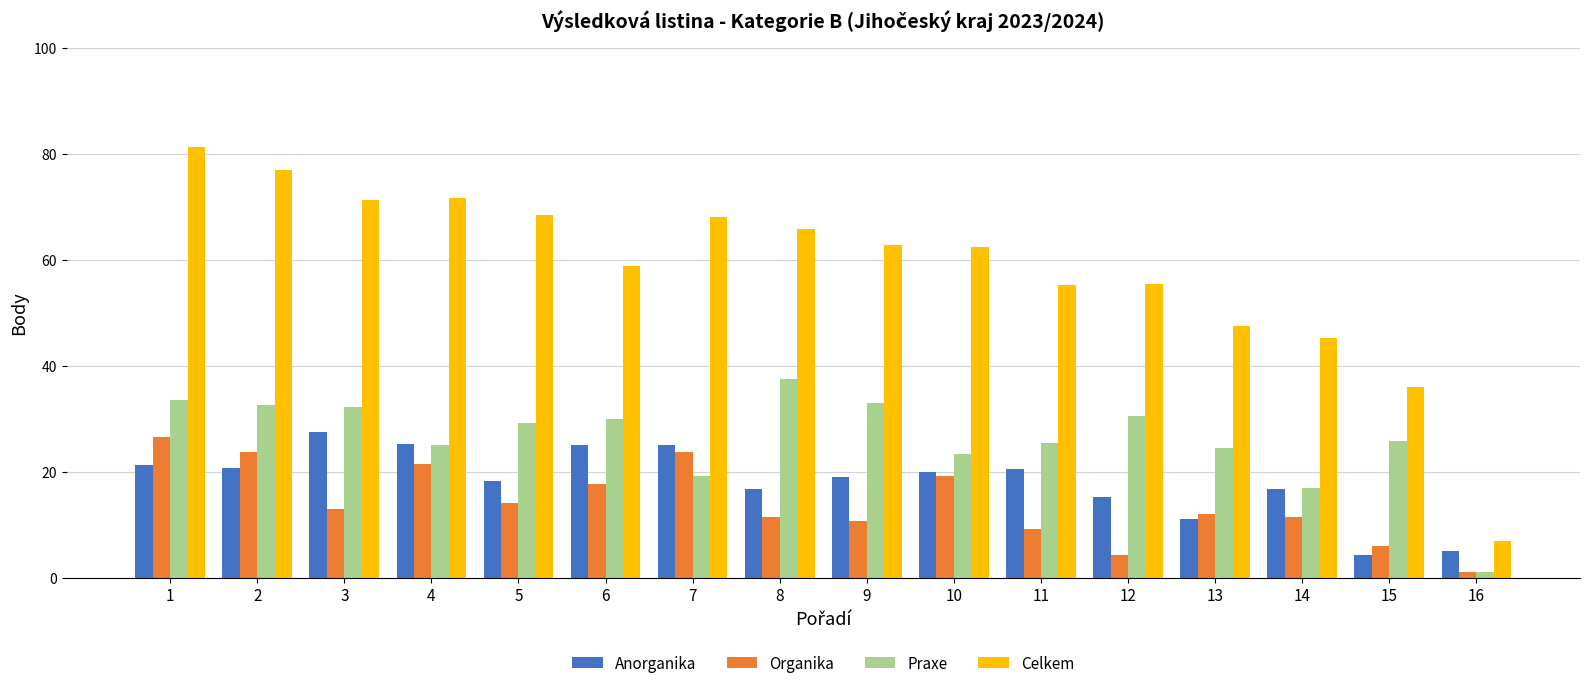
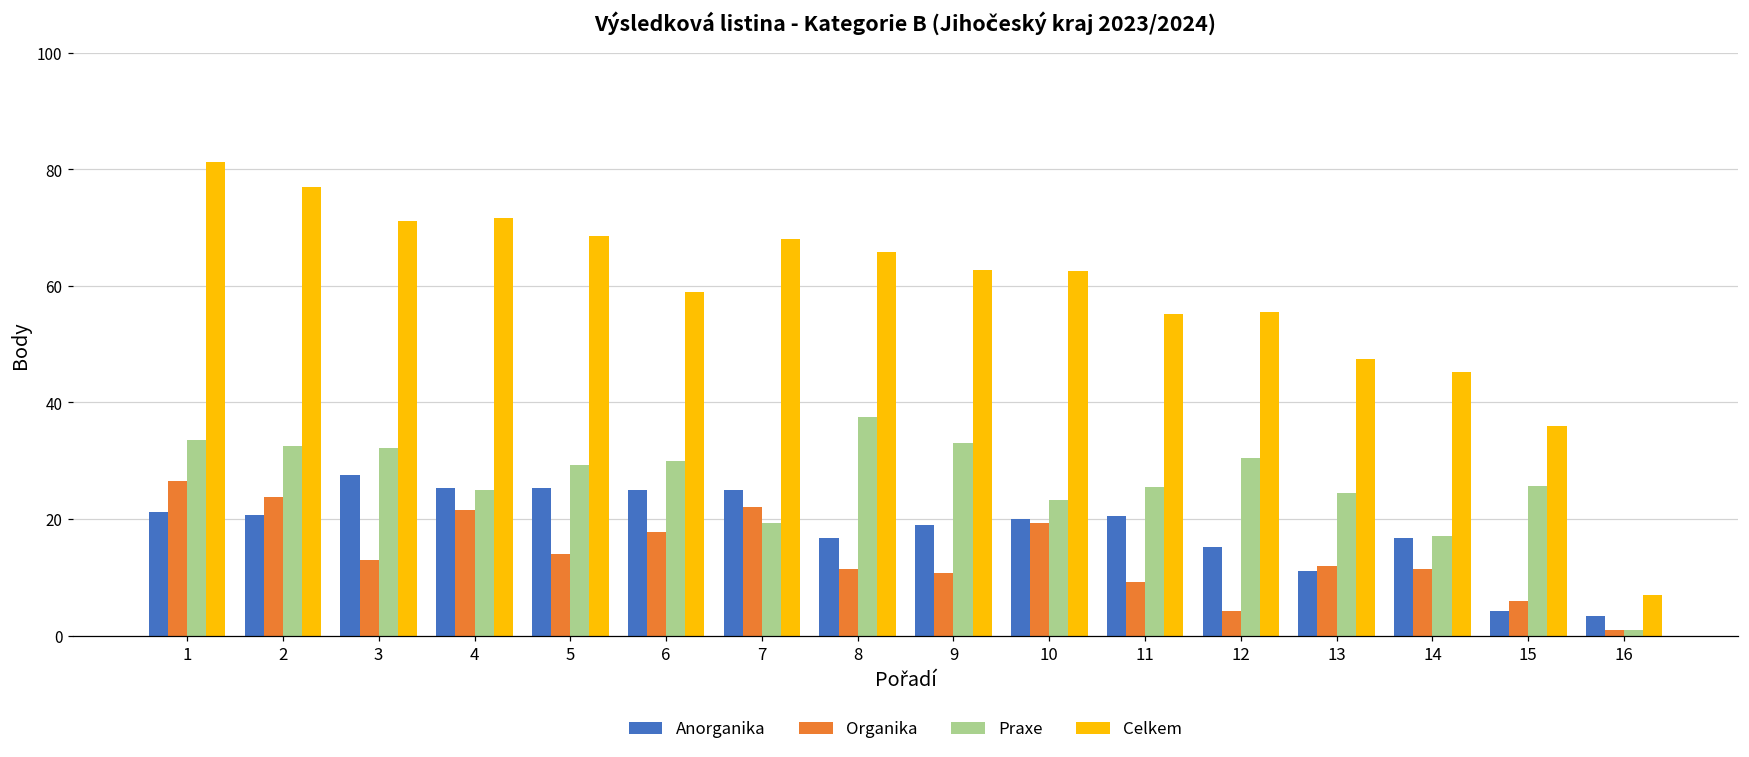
  {
    "Anorganika": {
      "1": 21,
      "2": 21,
      "3": 28,
      "4": 25,
-     "5": 18,
+     "5": 25,
      "6": 25,
      "7": 25,
      "8": 17,
      "9": 19,
      "10": 20,
      "11": 21,
      "12": 15,
      "13": 11,
      "14": 17,
      "15": 4,
-     "16": 5
+     "16": 3
    },
    "Organika": {
      "1": 27,
      "2": 24,
      "3": 13,
      "4": 22,
      "5": 14,
      "6": 18,
-     "7": 24,
+     "7": 22,
      "8": 12,
      "9": 11,
      "10": 19,
      "11": 9,
      "12": 4,
      "13": 12,
      "14": 12,
      "15": 6,
      "16": 1
    },
    "Praxe": {
      "1": 34,
      "2": 33,
      "3": 32,
      "4": 25,
      "5": 29,
      "6": 30,
      "7": 19,
      "8": 38,
      "9": 33,
      "10": 23,
      "11": 26,
      "12": 31,
      "13": 25,
      "14": 17,
      "15": 26,
      "16": 1
    },
    "Celkem": {
      "1": 81,
      "2": 77,
      "3": 71,
      "4": 72,
      "5": 69,
      "6": 59,
      "7": 68,
      "8": 66,
      "9": 63,
      "10": 63,
      "11": 55,
      "12": 56,
      "13": 48,
      "14": 45,
      "15": 36,
      "16": 7
    }
  }
